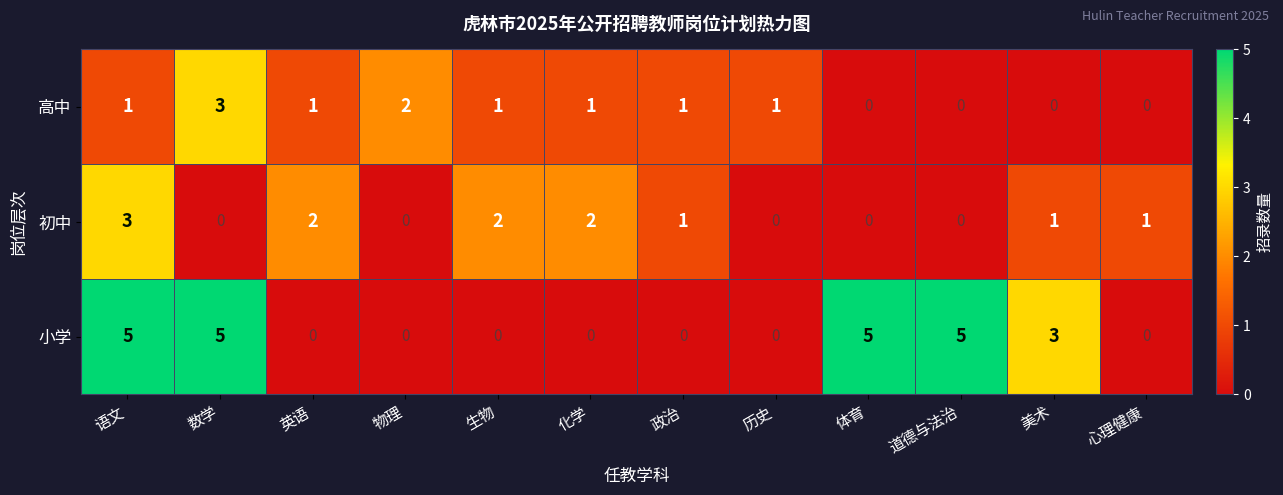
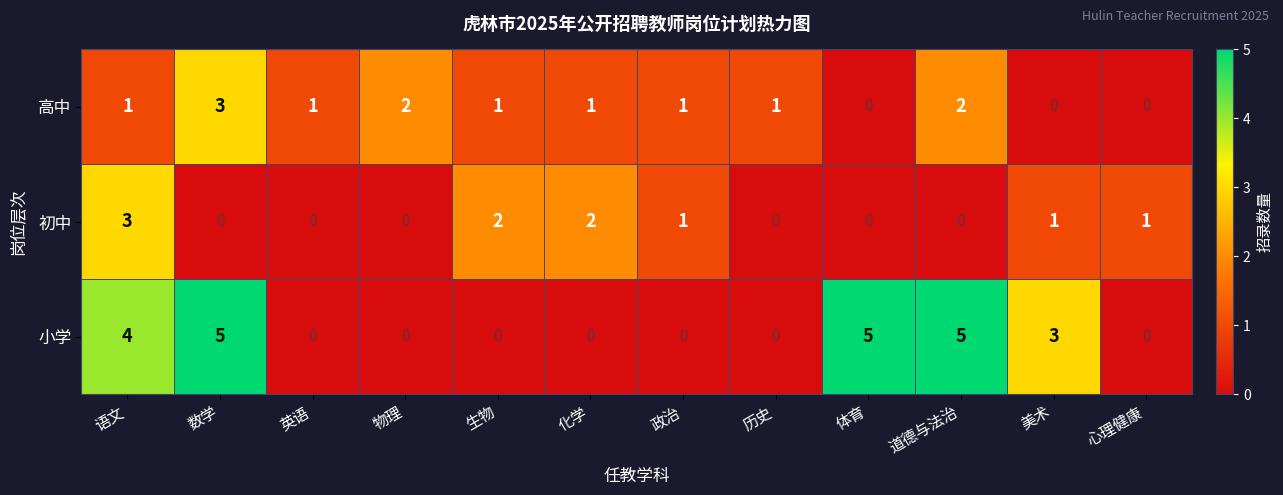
  {
    "高中": {
      "语文": 1,
      "数学": 3,
      "英语": 1,
      "物理": 2,
      "生物": 1,
      "化学": 1,
      "政治": 1,
      "历史": 1,
      "体育": 0,
-     "道德与法治": 0,
+     "道德与法治": 2,
      "美术": 0,
      "心理健康": 0
    },
    "初中": {
      "语文": 3,
      "数学": 0,
-     "英语": 2,
+     "英语": 0,
      "物理": 0,
      "生物": 2,
      "化学": 2,
      "政治": 1,
      "历史": 0,
      "体育": 0,
      "道德与法治": 0,
      "美术": 1,
      "心理健康": 1
    },
    "小学": {
-     "语文": 5,
+     "语文": 4,
      "数学": 5,
      "英语": 0,
      "物理": 0,
      "生物": 0,
      "化学": 0,
      "政治": 0,
      "历史": 0,
      "体育": 5,
      "道德与法治": 5,
      "美术": 3,
      "心理健康": 0
    }
  }
